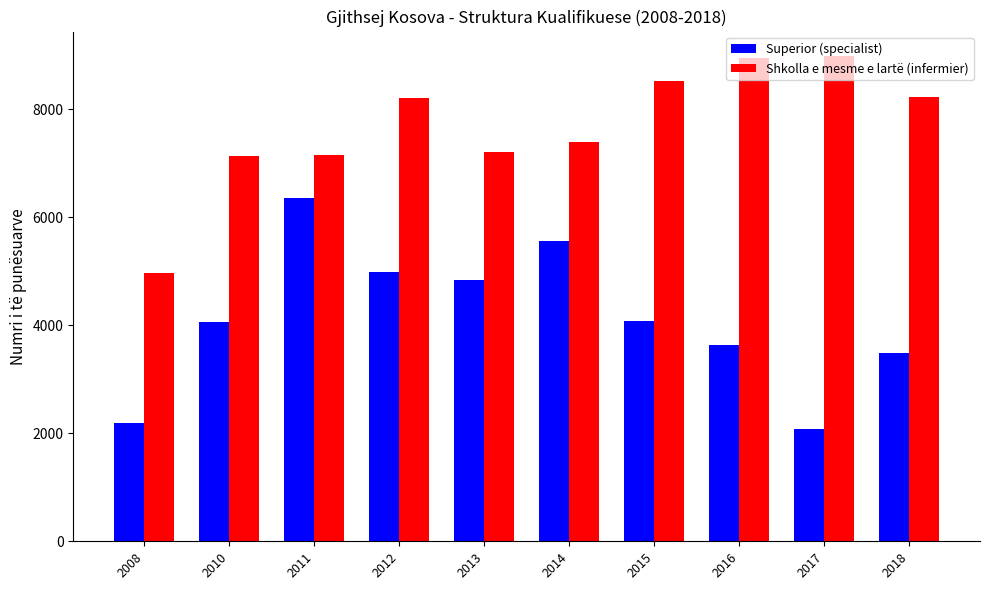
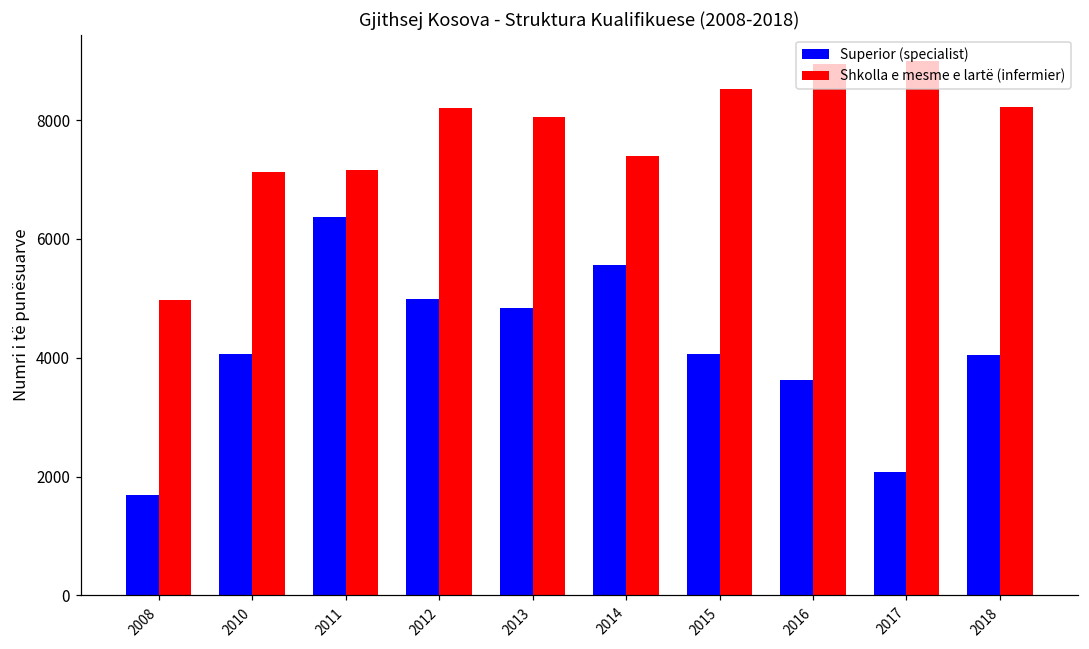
  {
    "Superior (specialist)": {
-     "2008": 2200,
+     "2008": 1700,
      "2010": 4100,
      "2011": 6400,
      "2012": 5000,
      "2013": 4800,
      "2014": 5600,
      "2015": 4100,
      "2016": 3600,
      "2017": 2100,
-     "2018": 3500
+     "2018": 4100
    },
    "Shkolla e mesme e lartë (infermier)": {
      "2008": 5000,
      "2010": 7100,
      "2011": 7200,
      "2012": 8200,
-     "2013": 7200,
+     "2013": 8000,
      "2014": 7400,
      "2015": 8500,
      "2018": 8200
    }
  }
